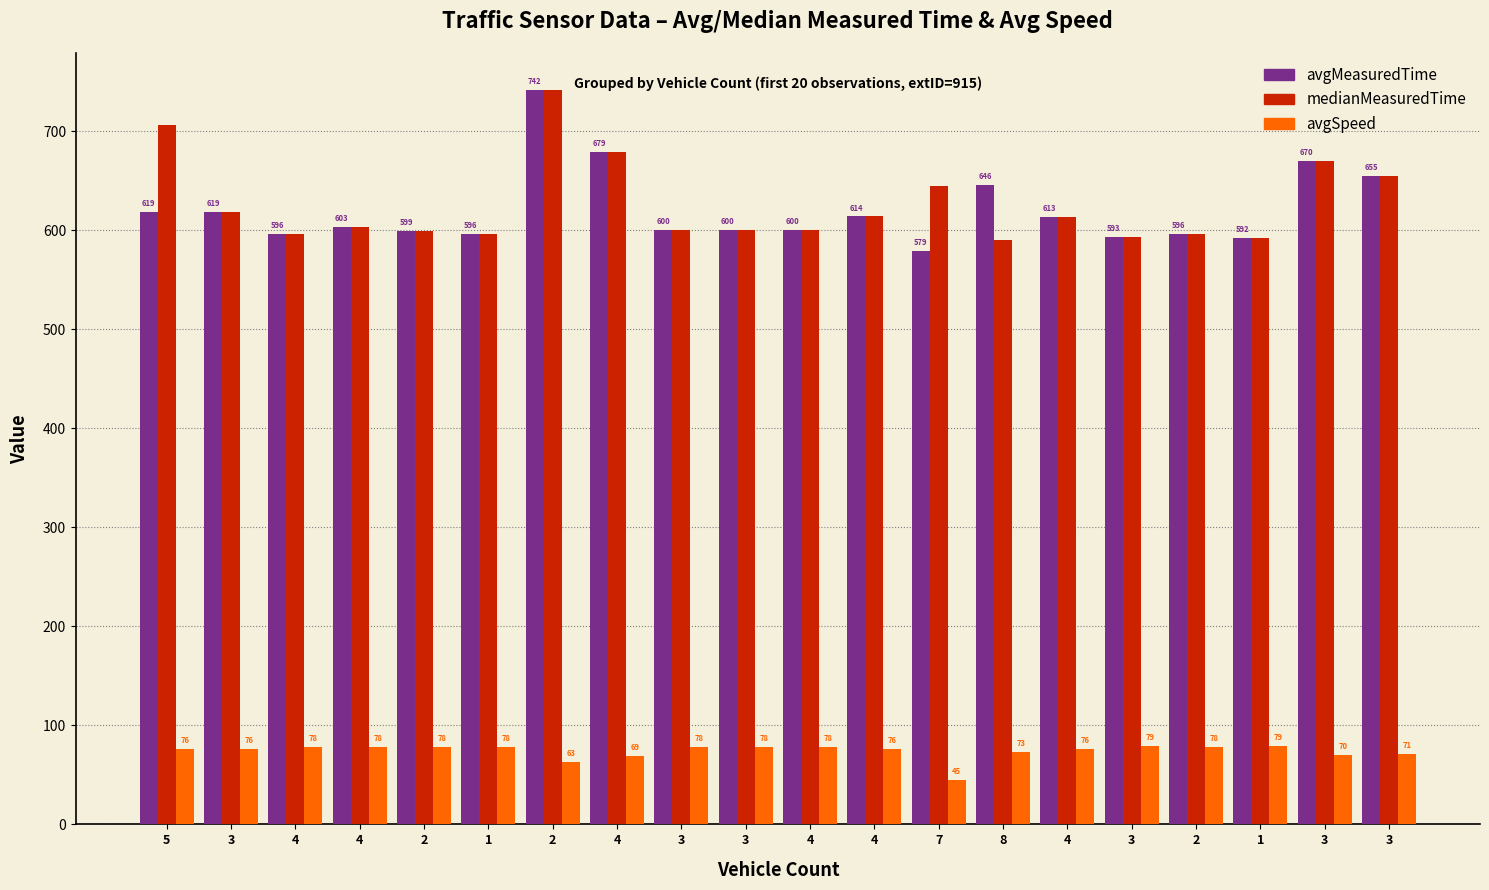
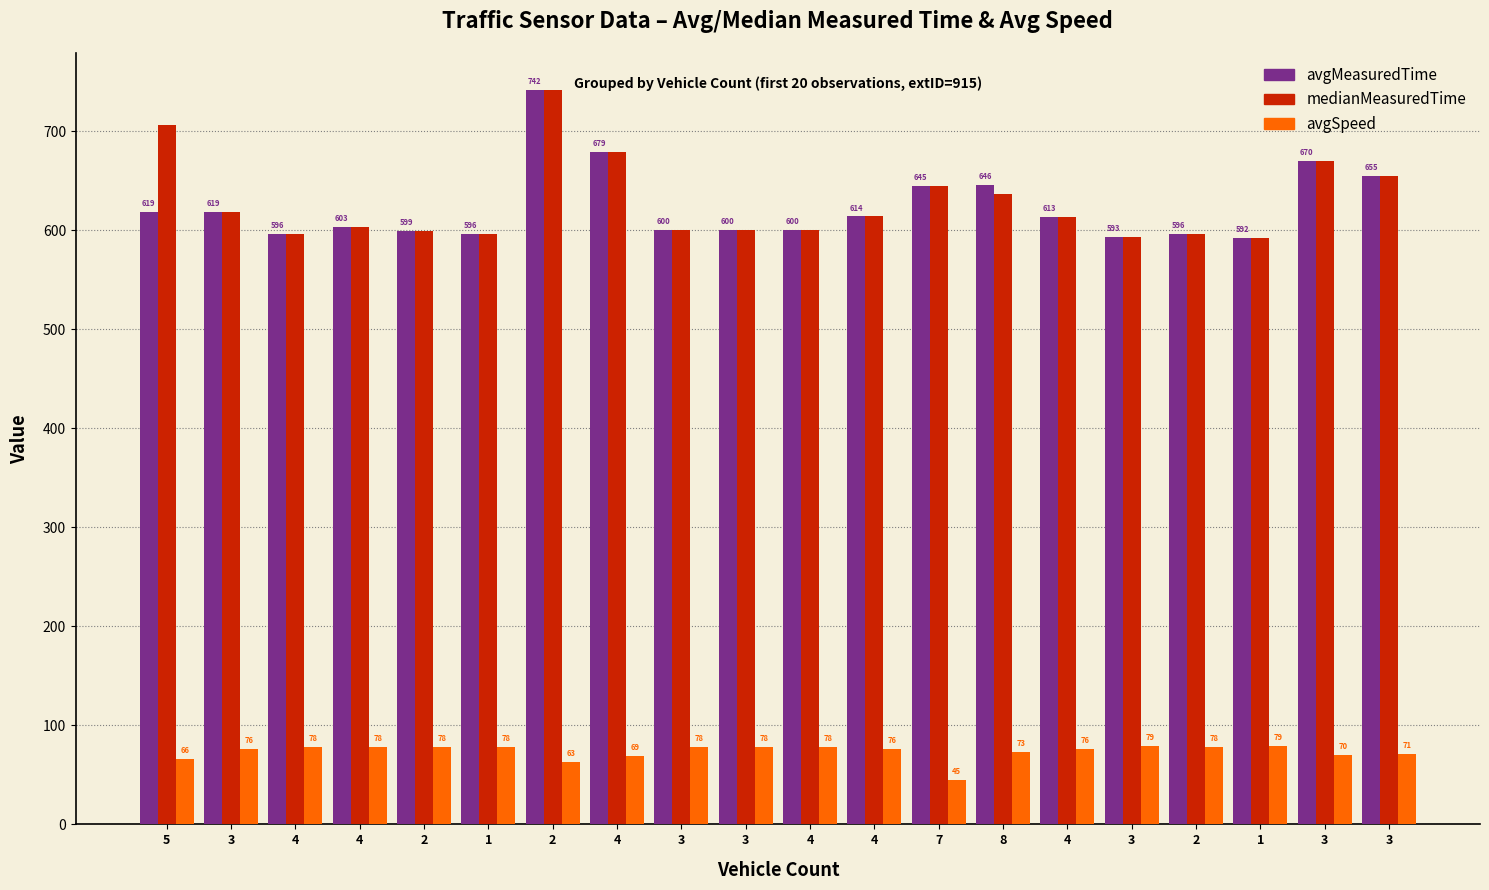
  {
    "avgMeasuredTime": {
      "5": 619,
-     "7": 579,
+     "7": 645,
      "8": 646
    },
    "medianMeasuredTime": {
      "5": 710,
-     "8": 590
+     "8": 640
    },
    "avgSpeed": {
-     "5": 76,
+     "5": 66,
      "7": 45,
      "8": 73
    }
  }
